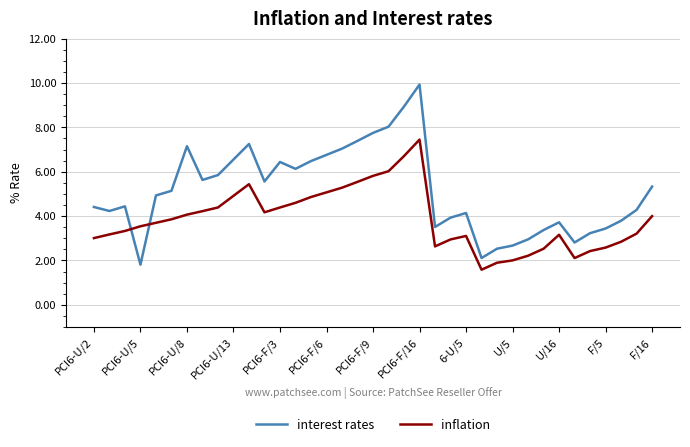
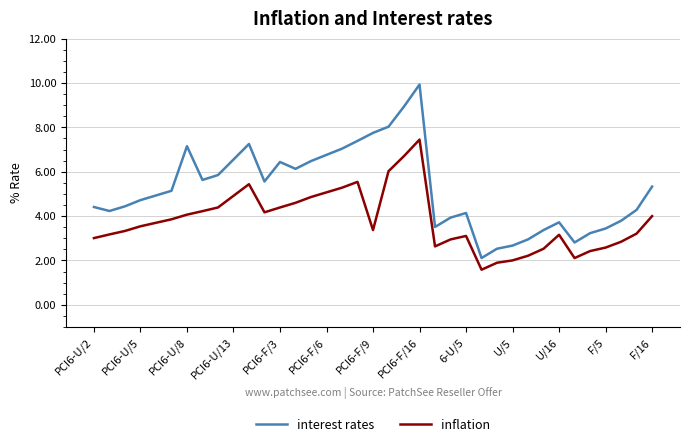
  {
    "interest rates": {
      "PCI6-U/2": 4.4,
-     "PCI6-U/5": 1.8,
+     "PCI6-U/5": 4.7,
      "PCI6-U/8": 7.2,
      "PCI6-U/13": 6.6,
      "PCI6-F/3": 6.4,
      "PCI6-F/6": 6.8,
      "PCI6-F/9": 7.8,
      "PCI6-F/16": 9.9,
      "6-U/5": 4.1,
      "U/5": 2.7,
      "U/16": 3.7,
      "F/5": 3.4,
      "F/16": 5.3
    },
    "inflation": {
      "PCI6-U/2": 3.0,
      "PCI6-U/5": 3.5,
      "PCI6-U/8": 4.1,
      "PCI6-U/13": 4.9,
      "PCI6-F/3": 4.4,
      "PCI6-F/6": 5.1,
-     "PCI6-F/9": 5.8,
+     "PCI6-F/9": 3.4,
      "PCI6-F/16": 7.4,
      "6-U/5": 3.1,
      "U/5": 2.0,
      "U/16": 3.2,
      "F/5": 2.6,
      "F/16": 4.0
    }
  }
